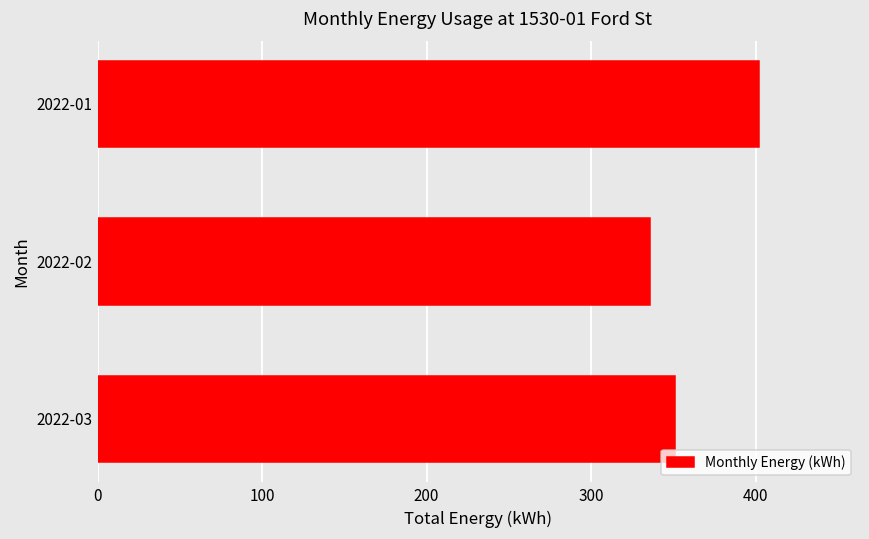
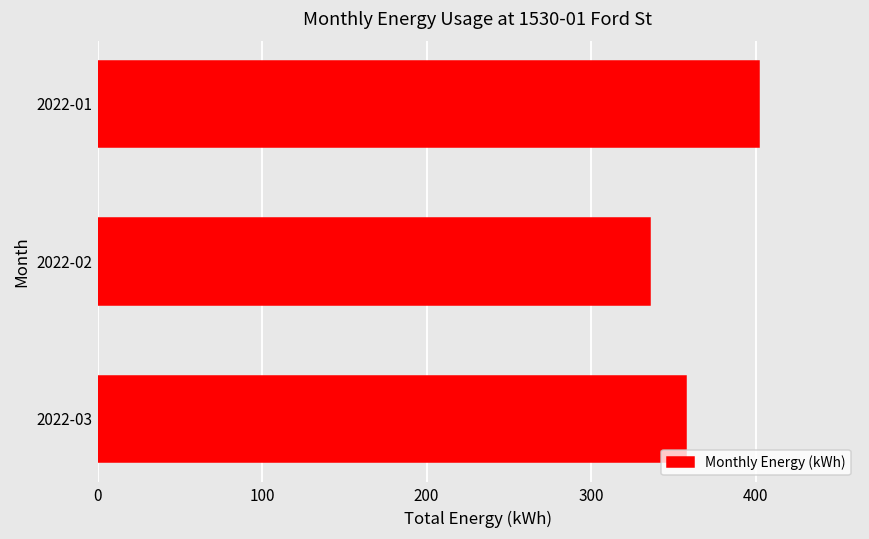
  {
    "2022-01": 402,
    "2022-02": 336,
-   "2022-03": 351
+   "2022-03": 358
  }
